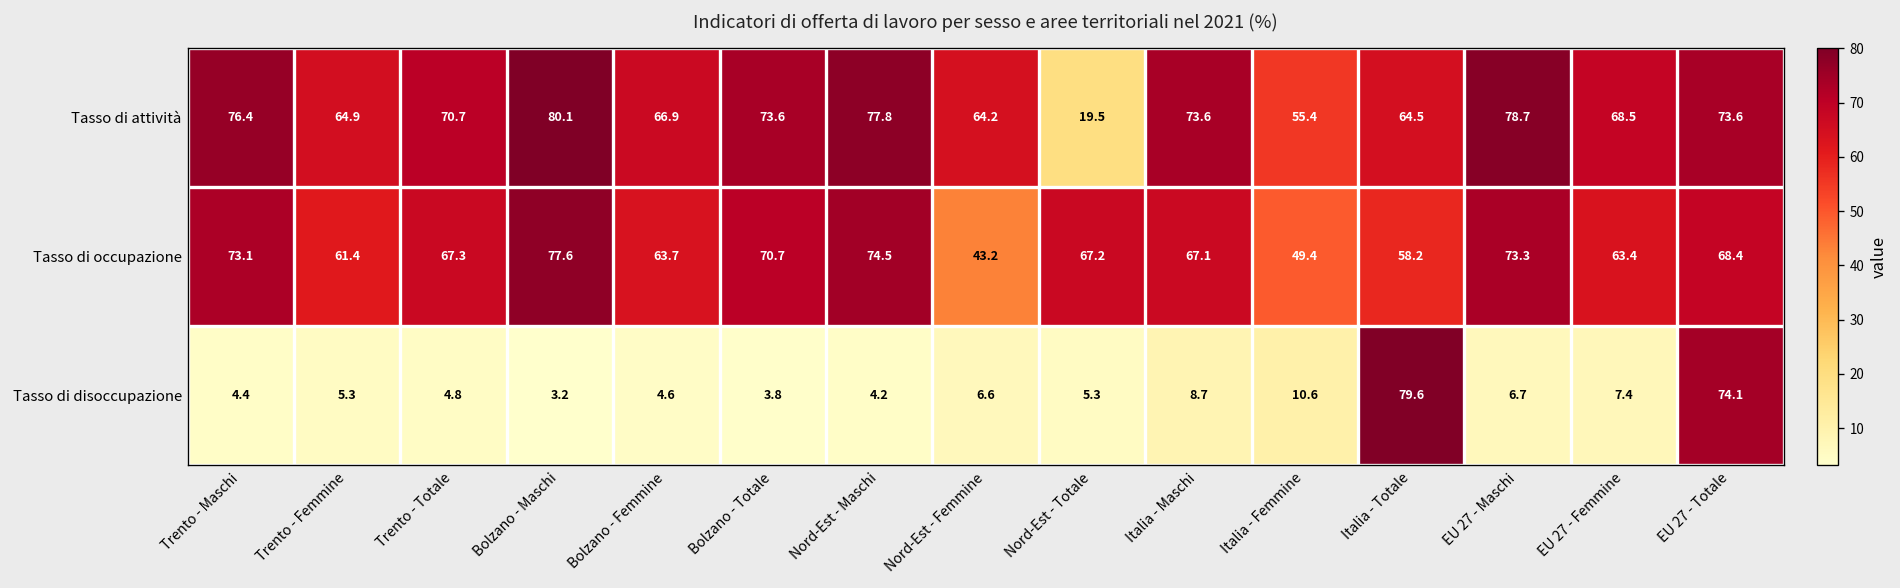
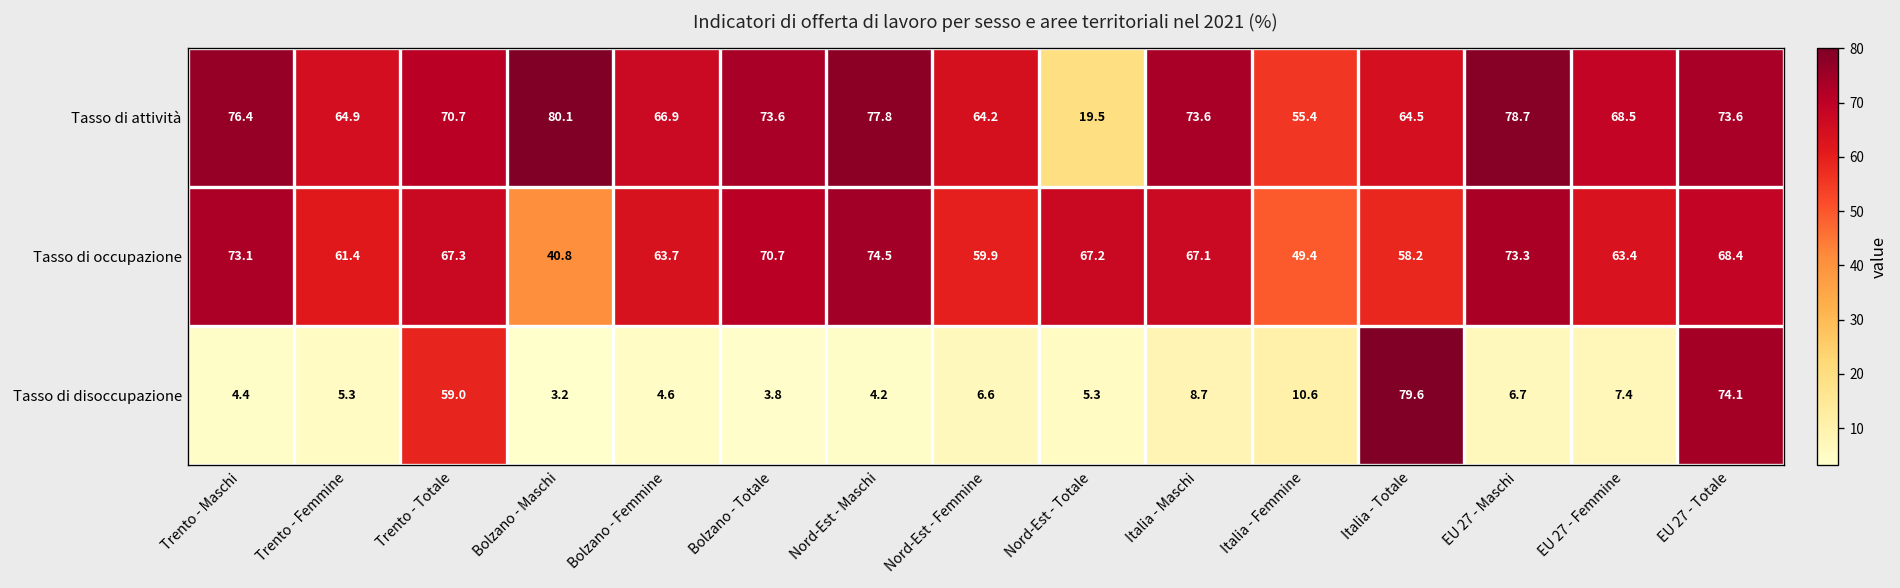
  {
    "Tasso di attività": {
      "Trento - Maschi": 76.4,
      "Trento - Femmine": 64.9,
      "Trento - Totale": 70.7,
      "Bolzano - Maschi": 80.1,
      "Bolzano - Femmine": 66.9,
      "Bolzano - Totale": 73.6,
      "Nord-Est - Maschi": 77.8,
      "Nord-Est - Femmine": 64.2,
      "Nord-Est - Totale": 19.5,
      "Italia - Maschi": 73.6,
      "Italia - Femmine": 55.4,
      "Italia - Totale": 64.5,
      "EU 27 - Maschi": 78.7,
      "EU 27 - Femmine": 68.5,
      "EU 27 - Totale": 73.6
    },
    "Tasso di occupazione": {
      "Trento - Maschi": 73.1,
      "Trento - Femmine": 61.4,
      "Trento - Totale": 67.3,
-     "Bolzano - Maschi": 77.6,
+     "Bolzano - Maschi": 40.8,
      "Bolzano - Femmine": 63.7,
      "Bolzano - Totale": 70.7,
      "Nord-Est - Maschi": 74.5,
-     "Nord-Est - Femmine": 43.2,
+     "Nord-Est - Femmine": 59.9,
      "Nord-Est - Totale": 67.2,
      "Italia - Maschi": 67.1,
      "Italia - Femmine": 49.4,
      "Italia - Totale": 58.2,
      "EU 27 - Maschi": 73.3,
      "EU 27 - Femmine": 63.4,
      "EU 27 - Totale": 68.4
    },
    "Tasso di disoccupazione": {
      "Trento - Maschi": 4.4,
      "Trento - Femmine": 5.3,
-     "Trento - Totale": 4.8,
+     "Trento - Totale": 59.0,
      "Bolzano - Maschi": 3.2,
      "Bolzano - Femmine": 4.6,
      "Bolzano - Totale": 3.8,
      "Nord-Est - Maschi": 4.2,
      "Nord-Est - Femmine": 6.6,
      "Nord-Est - Totale": 5.3,
      "Italia - Maschi": 8.7,
      "Italia - Femmine": 10.6,
      "Italia - Totale": 79.6,
      "EU 27 - Maschi": 6.7,
      "EU 27 - Femmine": 7.4,
      "EU 27 - Totale": 74.1
    }
  }
